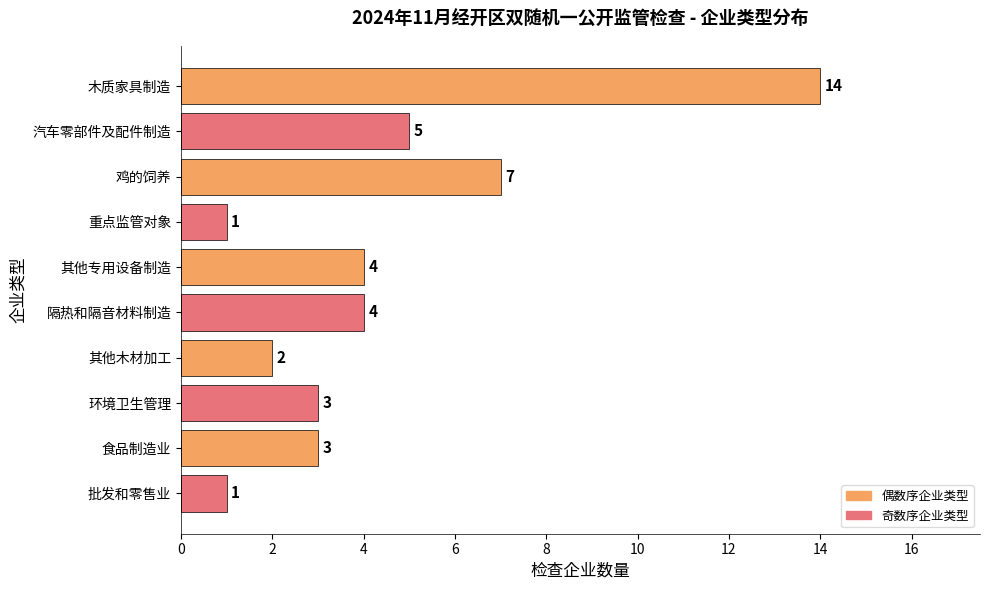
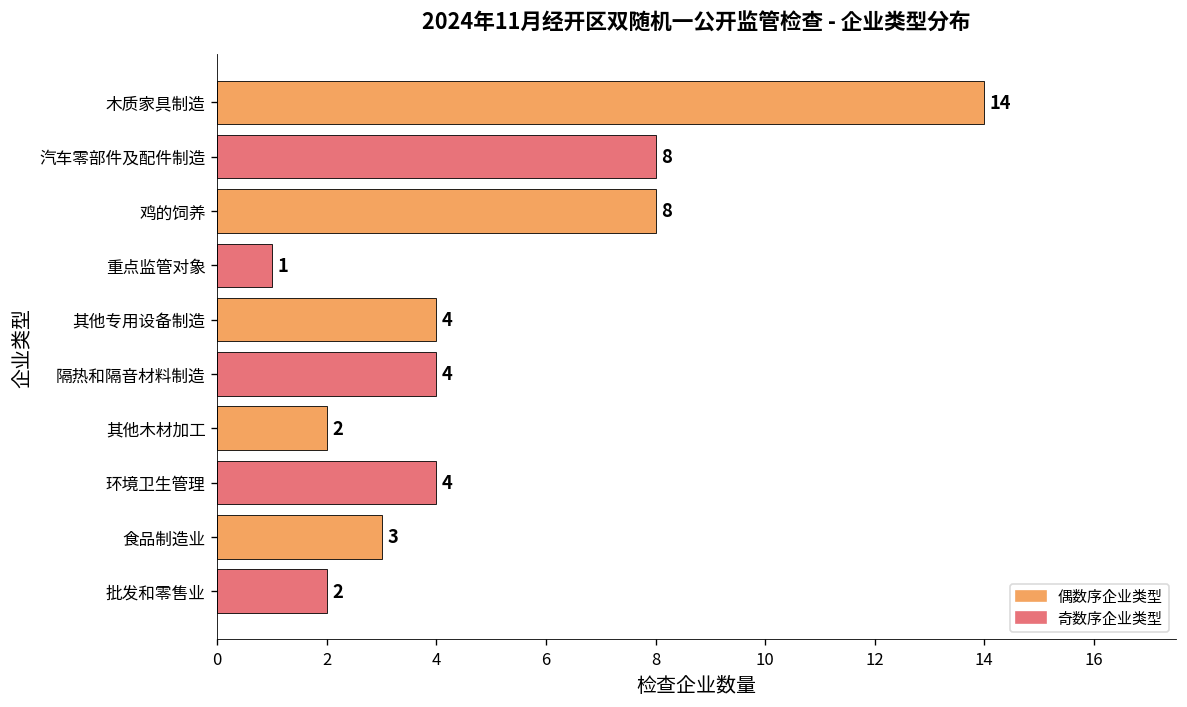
  {
    "木质家具制造": 14,
-   "汽车零部件及配件制造": 5,
-   "鸡的饲养": 7,
+   "汽车零部件及配件制造": 8,
+   "鸡的饲养": 8,
    "重点监管对象": 1,
    "其他专用设备制造": 4,
    "隔热和隔音材料制造": 4,
    "其他木材加工": 2,
-   "环境卫生管理": 3,
+   "环境卫生管理": 4,
    "食品制造业": 3,
-   "批发和零售业": 1
+   "批发和零售业": 2
  }
